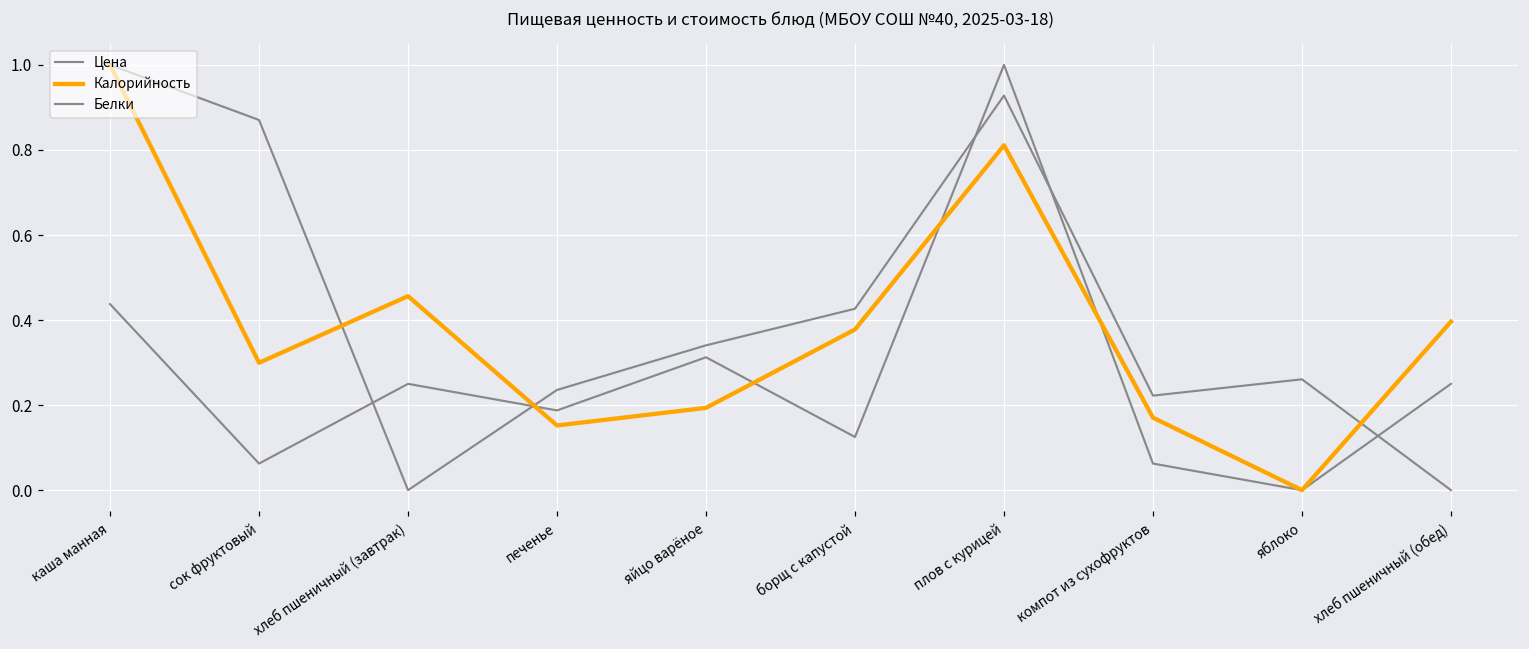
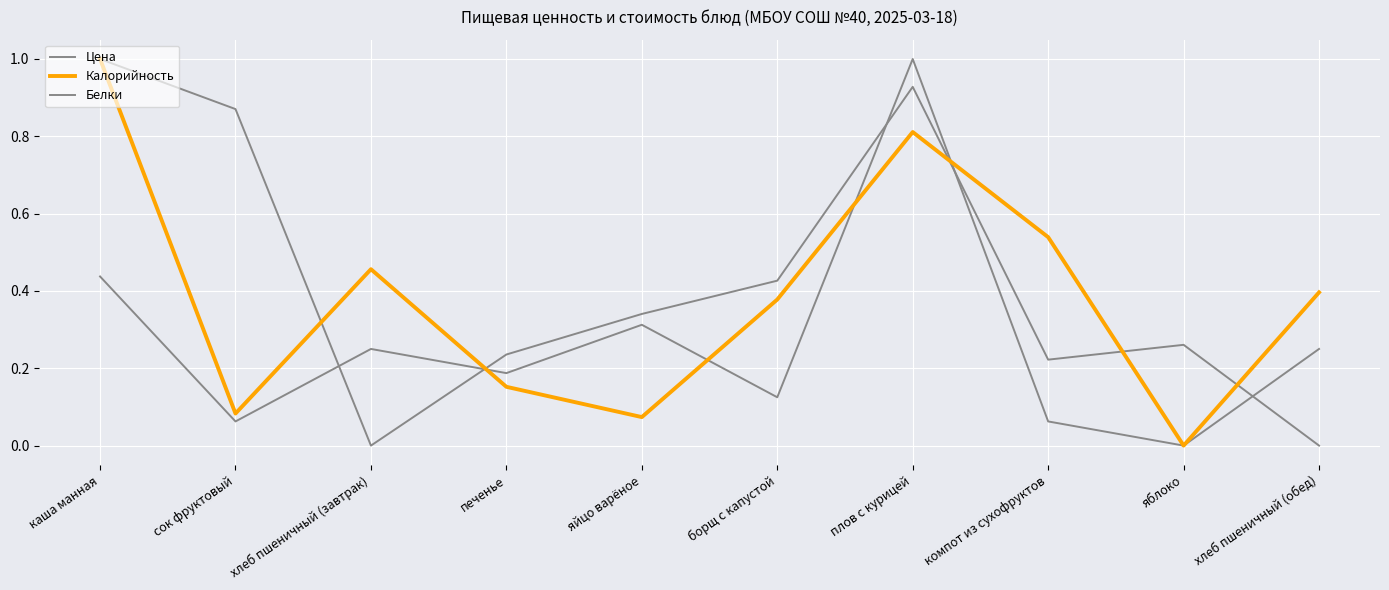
  {
    "Калорийность": {
-     "сок фруктовый": 0.30,
+     "сок фруктовый": 0.08,
      "хлеб пшеничный (завтрак)": 0.46,
      "печенье": 0.15,
-     "яйцо варёное": 0.19,
+     "яйцо варёное": 0.07,
      "борщ с капустой": 0.38,
      "плов с курицей": 0.81,
-     "компот из сухофруктов": 0.17,
+     "компот из сухофруктов": 0.54,
      "хлеб пшеничный (обед)": 0.40
    }
  }
